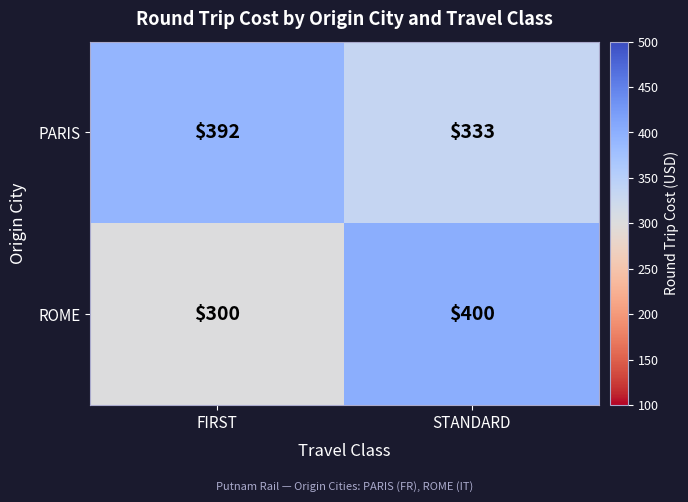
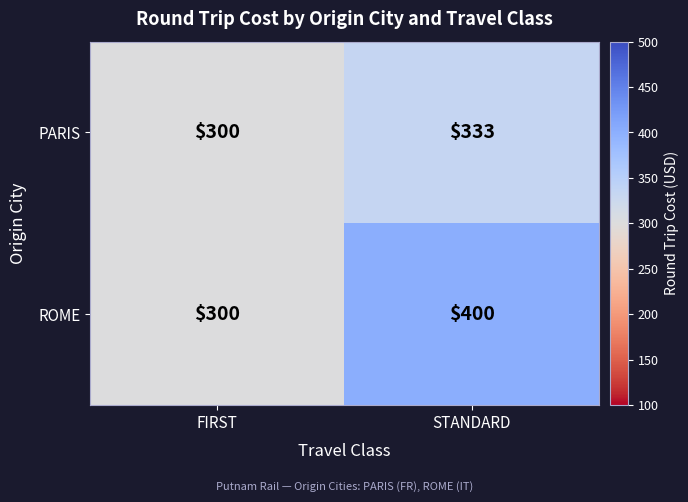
  {
    "PARIS": {
-     "FIRST": "$392",
+     "FIRST": "$300",
      "STANDARD": "$333"
    },
    "ROME": {
      "FIRST": "$300",
      "STANDARD": "$400"
    }
  }
